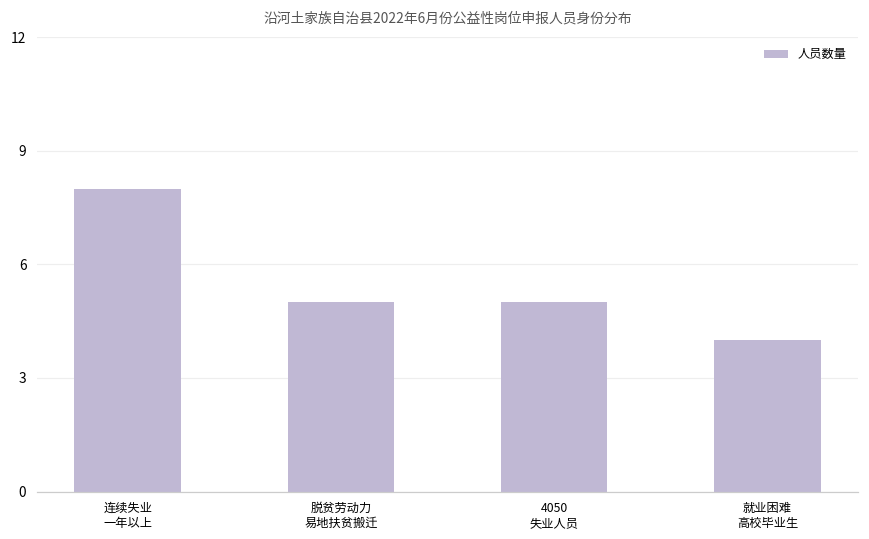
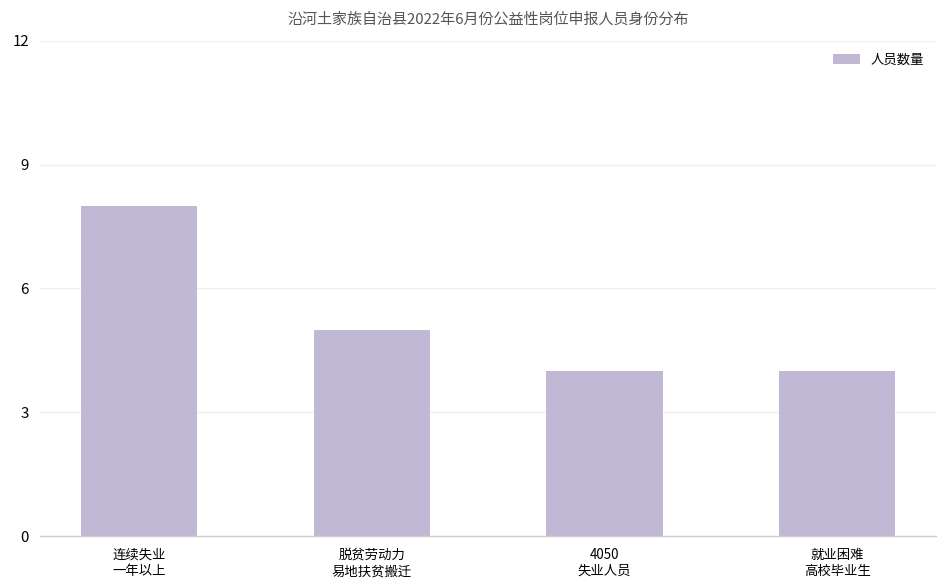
  {
    "连续失业 一年以上": 8,
    "脱贫劳动力 易地扶贫搬迁": 5,
-   "4050 失业人员": 5,
+   "4050 失业人员": 4,
    "就业困难 高校毕业生": 4
  }
